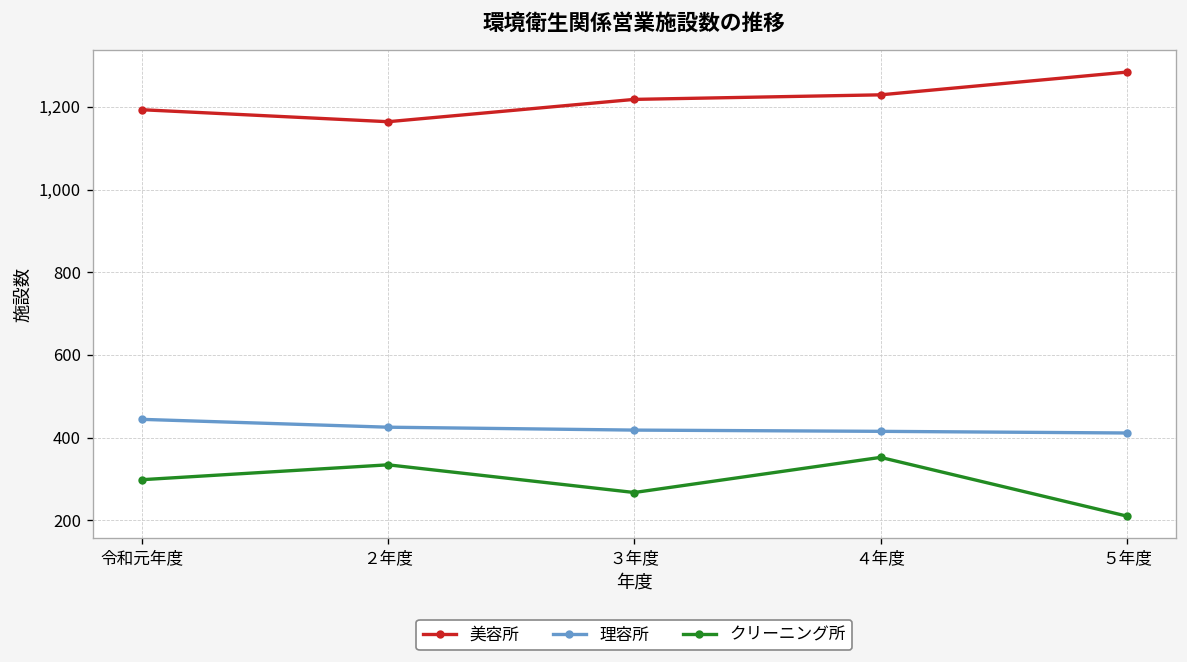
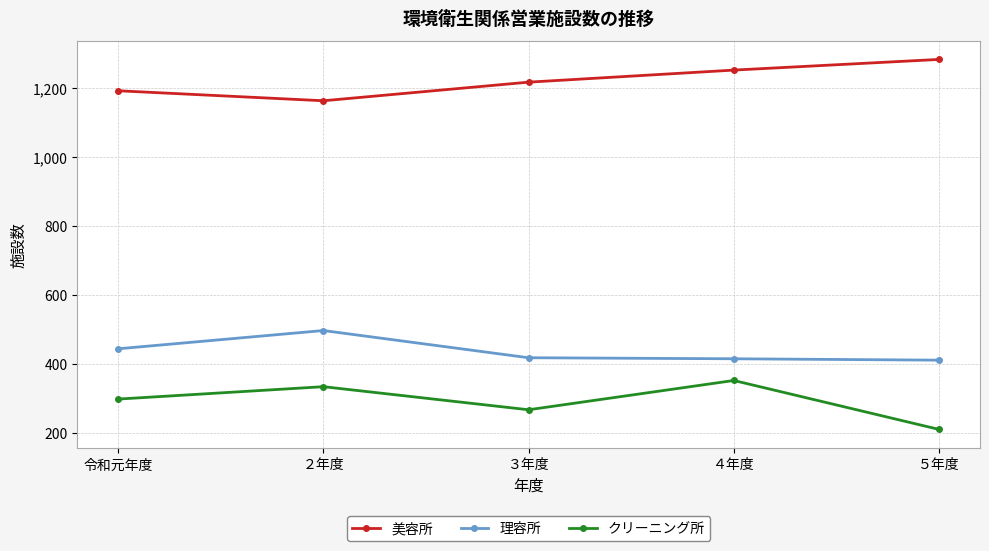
  {
    "美容所": {
      "令和元年度": "1,190",
      "２年度": "1,160",
      "３年度": "1,220",
-     "４年度": "1,230",
+     "４年度": "1,250",
      "５年度": "1,280"
    },
    "理容所": {
      "令和元年度": "440",
-     "２年度": "430",
+     "２年度": "500",
      "３年度": "420",
      "４年度": "420",
      "５年度": "410"
    },
    "クリーニング所": {
      "令和元年度": "300",
      "２年度": "330",
      "３年度": "270",
      "４年度": "350",
      "５年度": "210"
    }
  }
